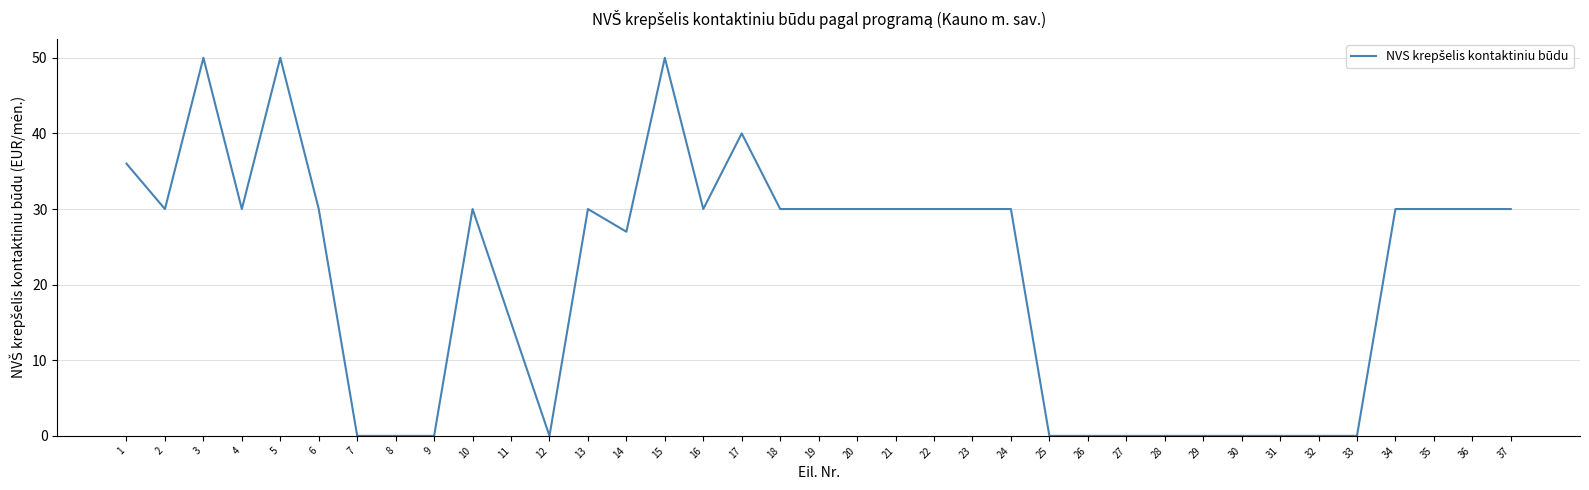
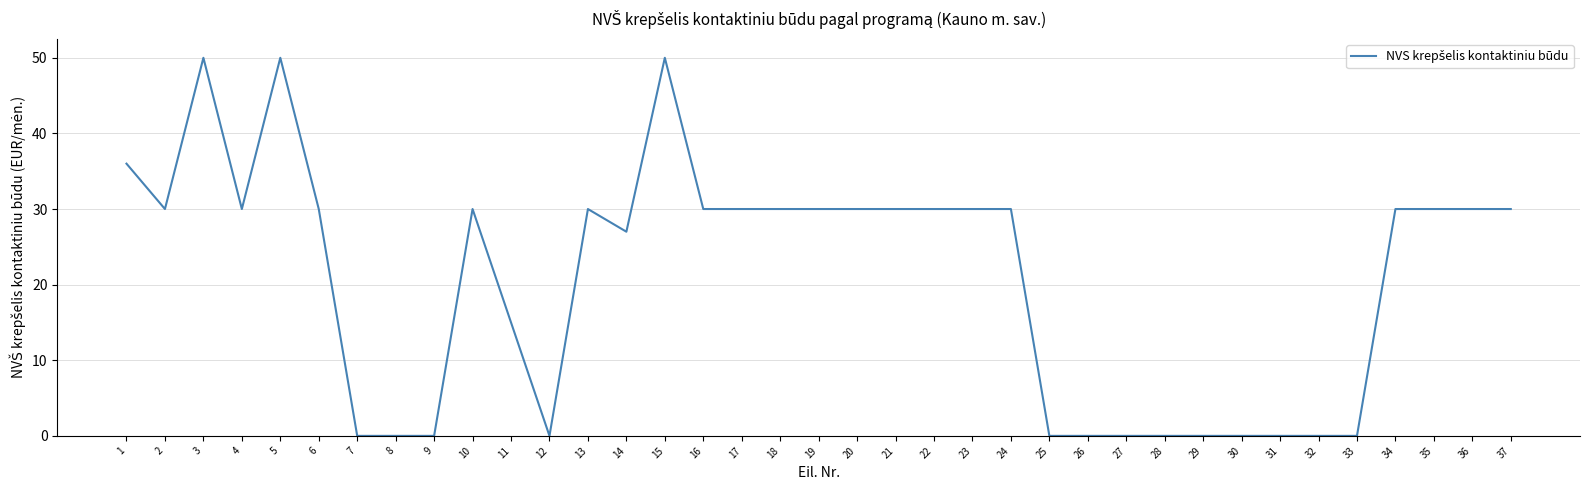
  {
    "1": 36,
    "2": 30,
    "3": 50,
    "4": 30,
    "5": 50,
    "6": 30,
    "7": 0,
    "8": 0,
    "9": 0,
    "10": 30,
    "11": 15,
    "12": 0,
    "13": 30,
    "14": 27,
    "15": 50,
    "16": 30,
-   "17": 40,
+   "17": 30,
    "18": 30,
    "19": 30,
    "20": 30,
    "21": 30,
    "22": 30,
    "23": 30,
    "24": 30,
    "25": 0,
    "26": 0,
    "27": 0,
    "28": 0,
    "29": 0,
    "30": 0,
    "31": 0,
    "32": 0,
    "33": 0,
    "34": 30,
    "35": 30,
    "36": 30,
    "37": 30
  }
